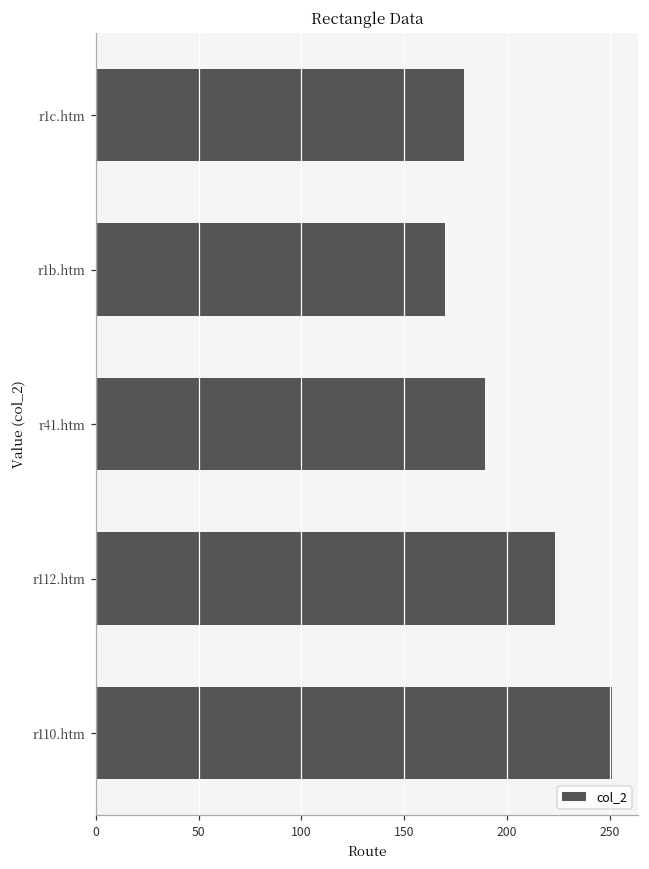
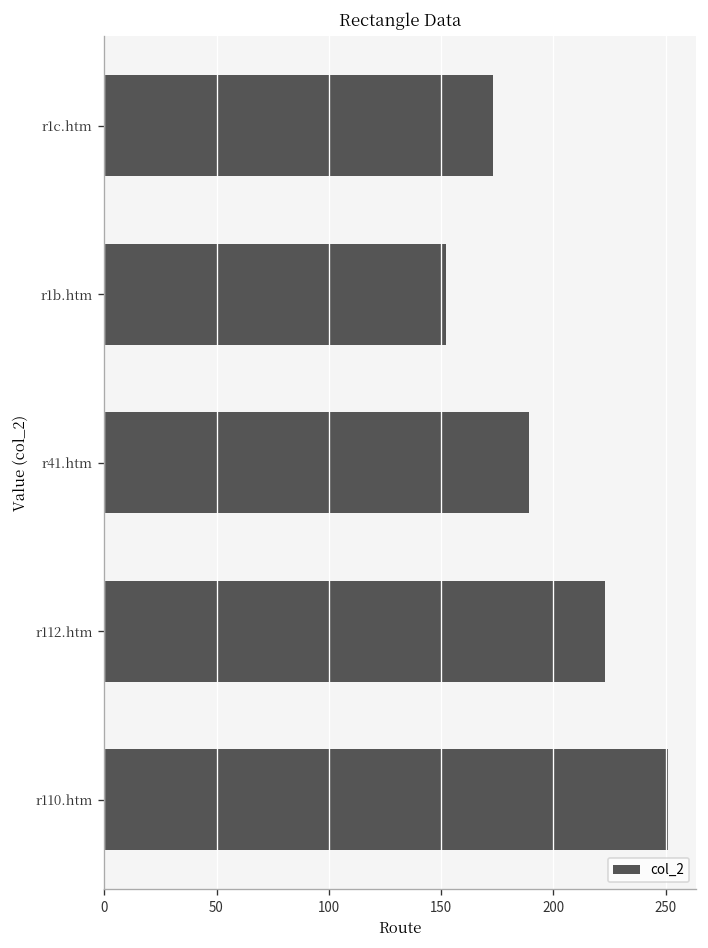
  {
-   "r1c.htm": 179,
-   "r1b.htm": 170,
+   "r1c.htm": 173,
+   "r1b.htm": 152,
    "r41.htm": 189,
    "r112.htm": 223,
    "r110.htm": 251
  }
